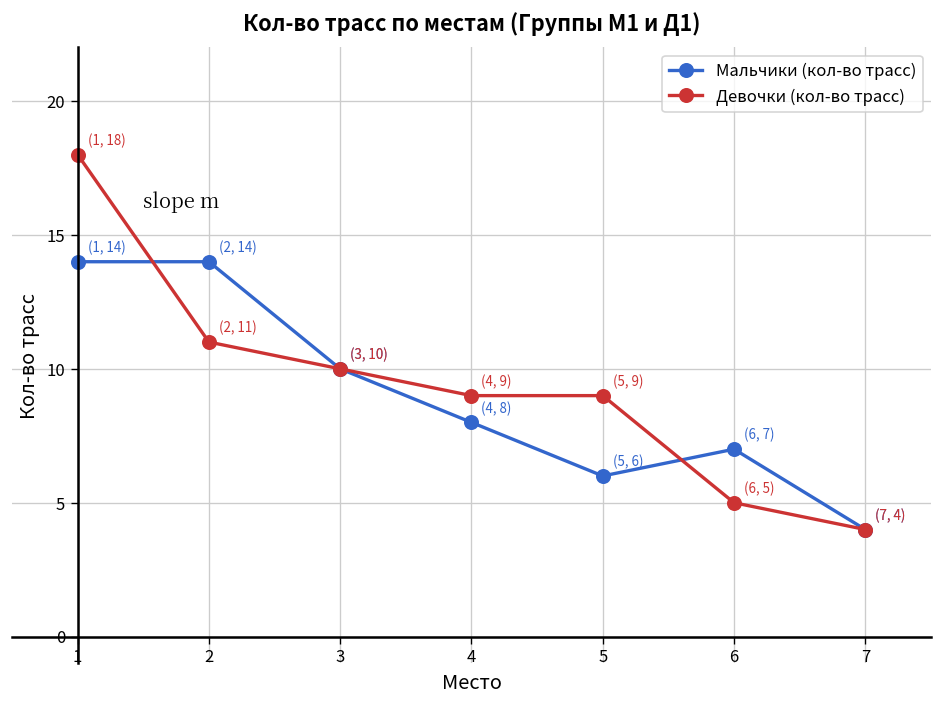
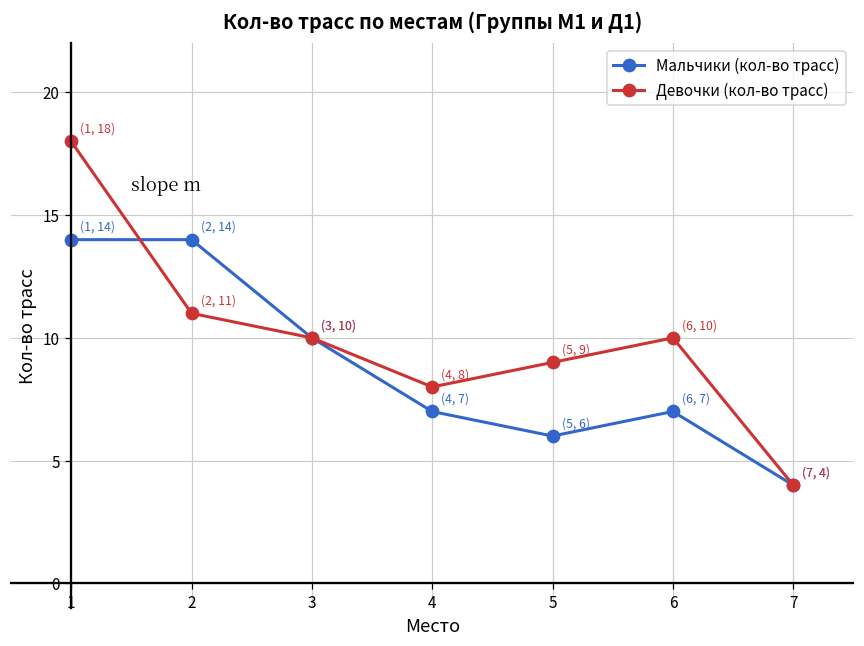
  {
    "Мальчики (кол-во трасс)": {
      "1": 14,
      "2": 14,
-     "4": 8,
+     "4": 7,
      "5": 6,
      "6": 7
    },
    "Девочки (кол-во трасс)": {
      "1": 18,
      "2": 11,
-     "4": 9,
+     "4": 8,
      "5": 9,
-     "6": 5
+     "6": 10
    }
  }
